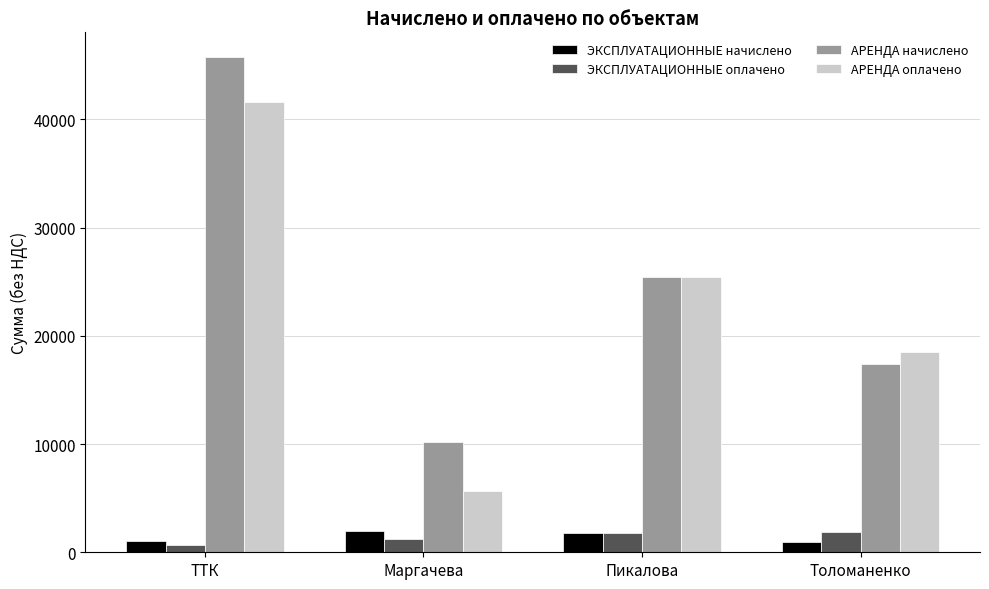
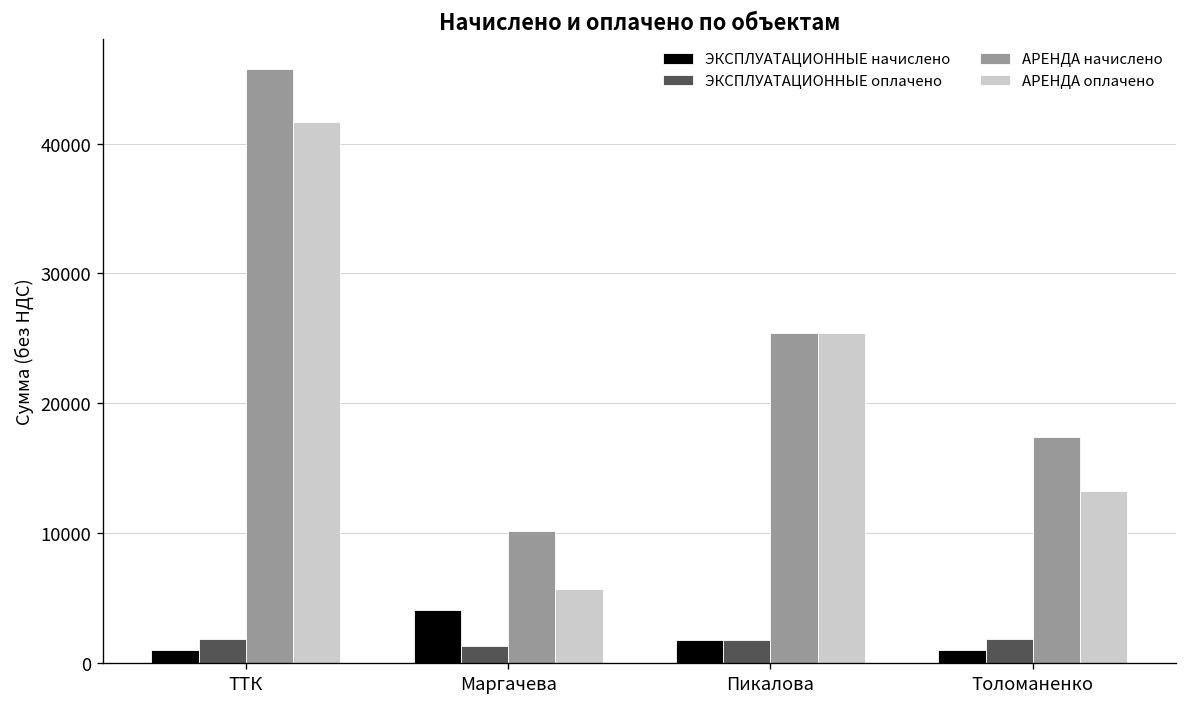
  {
    "ЭКСПЛУАТАЦИОННЫЕ начислено": {
      "ТТК": 1000,
-     "Маргачева": 2000,
+     "Маргачева": 4100,
      "Пикалова": 1700,
      "Толоманенко": 1000
    },
    "ЭКСПЛУАТАЦИОННЫЕ оплачено": {
-     "ТТК": 700,
+     "ТТК": 1900,
      "Маргачева": 1300,
      "Пикалова": 1700,
      "Толоманенко": 1900
    },
    "АРЕНДА начислено": {
      "ТТК": 45800,
      "Маргачева": 10200,
      "Пикалова": 25400,
      "Толоманенко": 17400
    },
    "АРЕНДА оплачено": {
      "ТТК": 41600,
      "Маргачева": 5700,
      "Пикалова": 25400,
-     "Толоманенко": 18500
+     "Толоманенко": 13300
    }
  }
